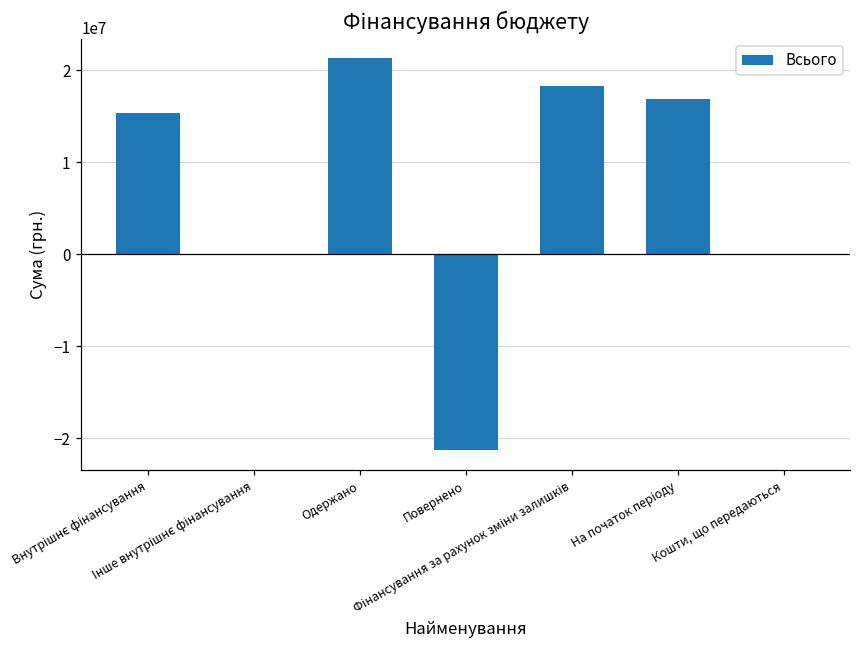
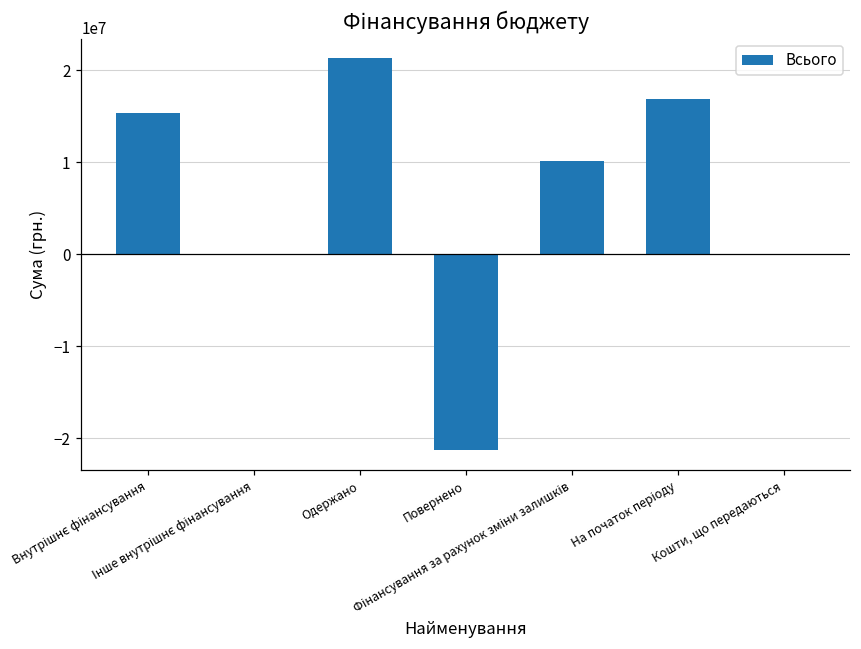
  {
    "Внутрішнє фінансування": 15000000,
    "Інше внутрішнє фінансування": 0,
    "Одержано": 21000000,
    "Повернено": -21000000,
-   "Фінансування за рахунок зміни залишків": 18000000,
+   "Фінансування за рахунок зміни залишків": 10000000,
    "На початок періоду": 17000000,
    "Кошти, що передаються": 0
  }
